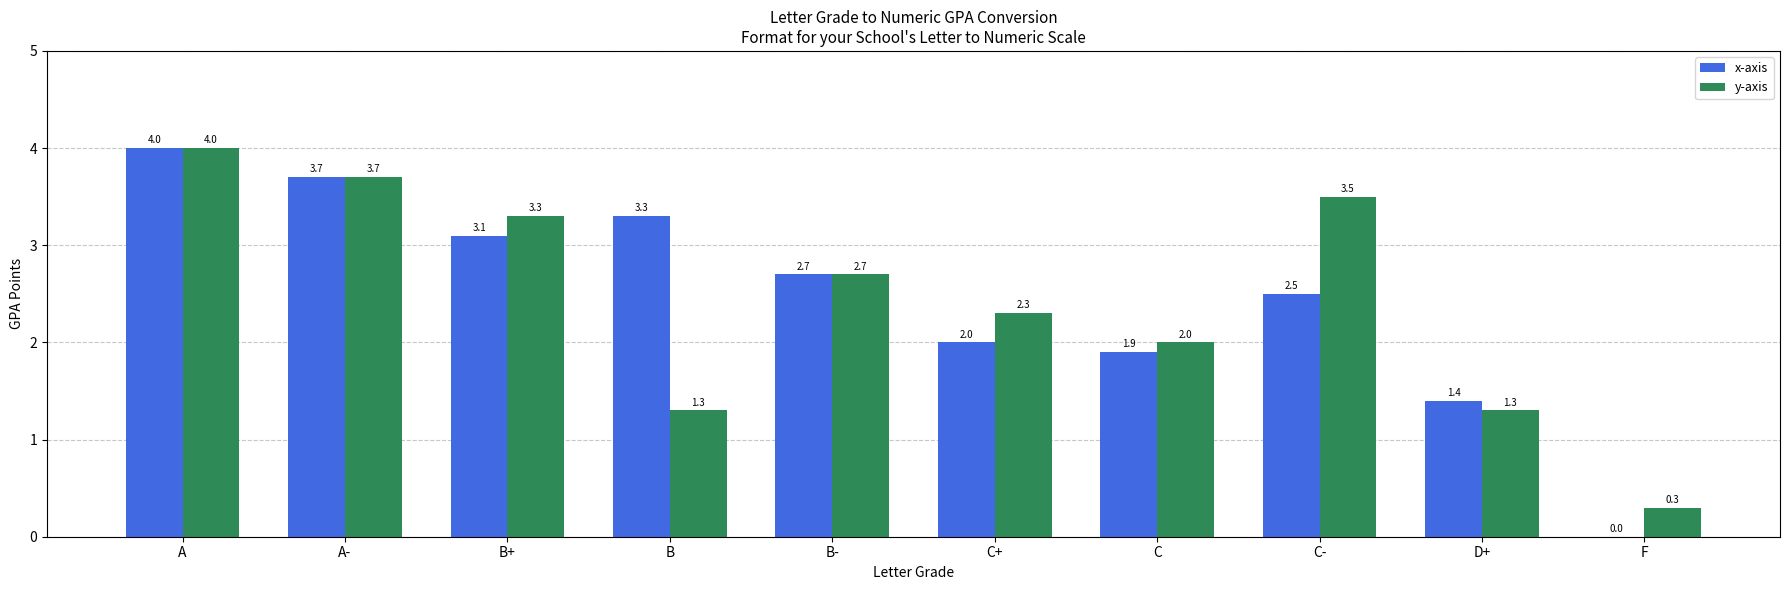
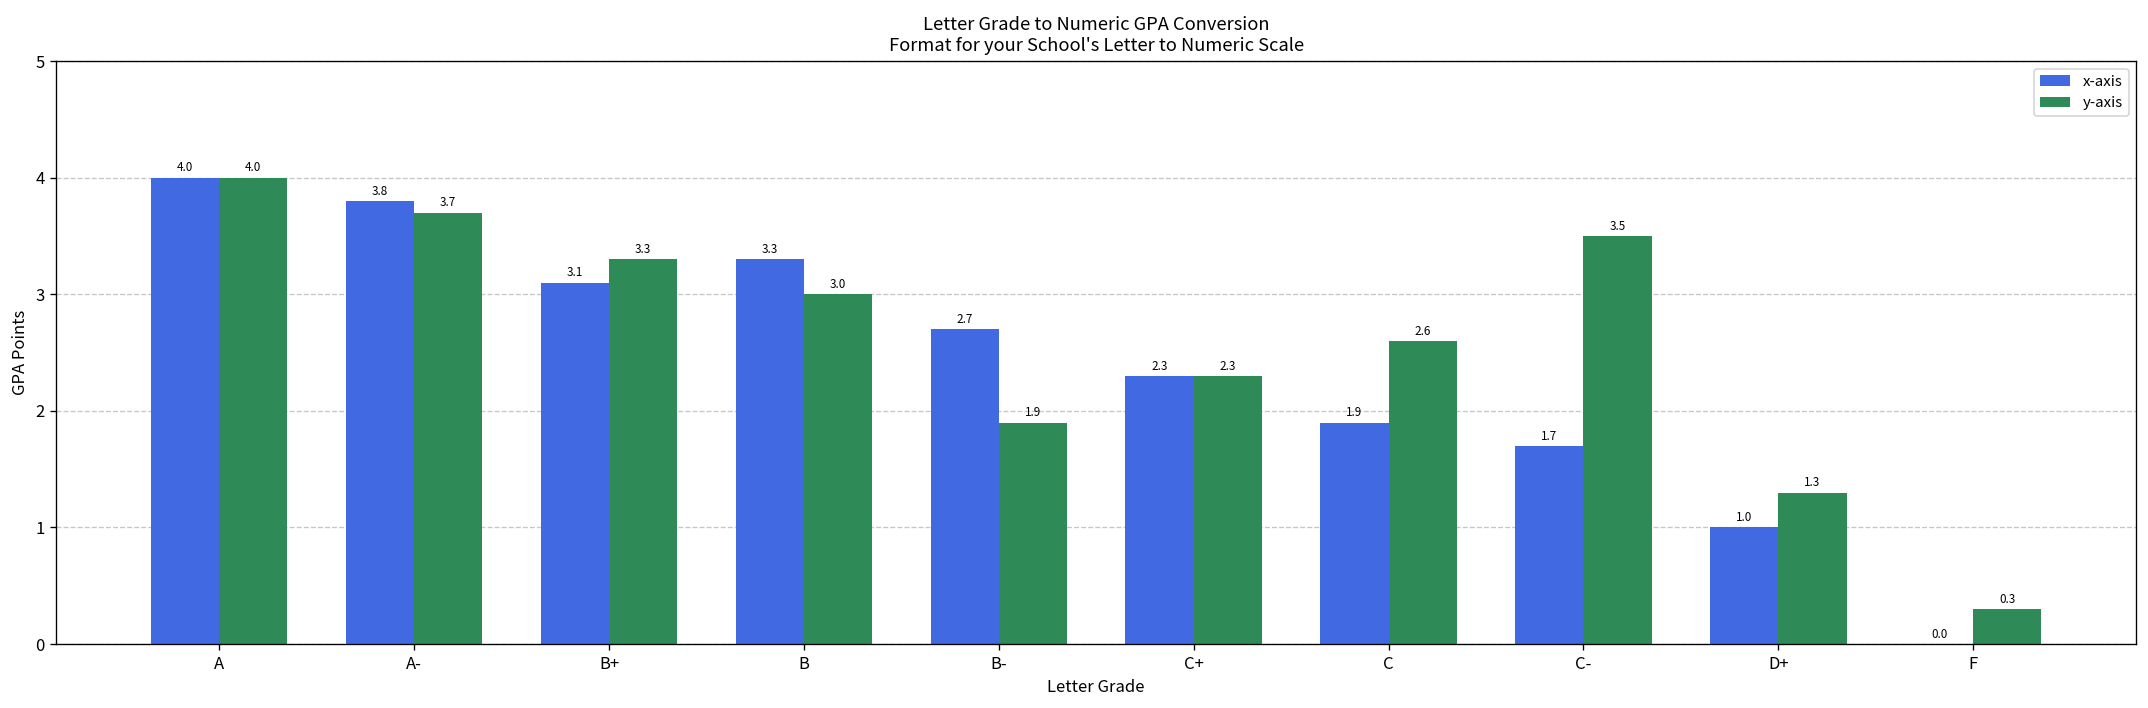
  {
    "x-axis": {
      "A": 4.0,
-     "A-": 3.7,
+     "A-": 3.8,
      "B+": 3.1,
      "B": 3.3,
      "B-": 2.7,
-     "C+": 2.0,
+     "C+": 2.3,
      "C": 1.9,
-     "C-": 2.5,
-     "D+": 1.4,
+     "C-": 1.7,
+     "D+": 1.0,
      "F": 0.0
    },
    "y-axis": {
      "A": 4.0,
      "A-": 3.7,
      "B+": 3.3,
-     "B": 1.3,
-     "B-": 2.7,
+     "B": 3.0,
+     "B-": 1.9,
      "C+": 2.3,
-     "C": 2.0,
+     "C": 2.6,
      "C-": 3.5,
      "D+": 1.3,
      "F": 0.3
    }
  }
